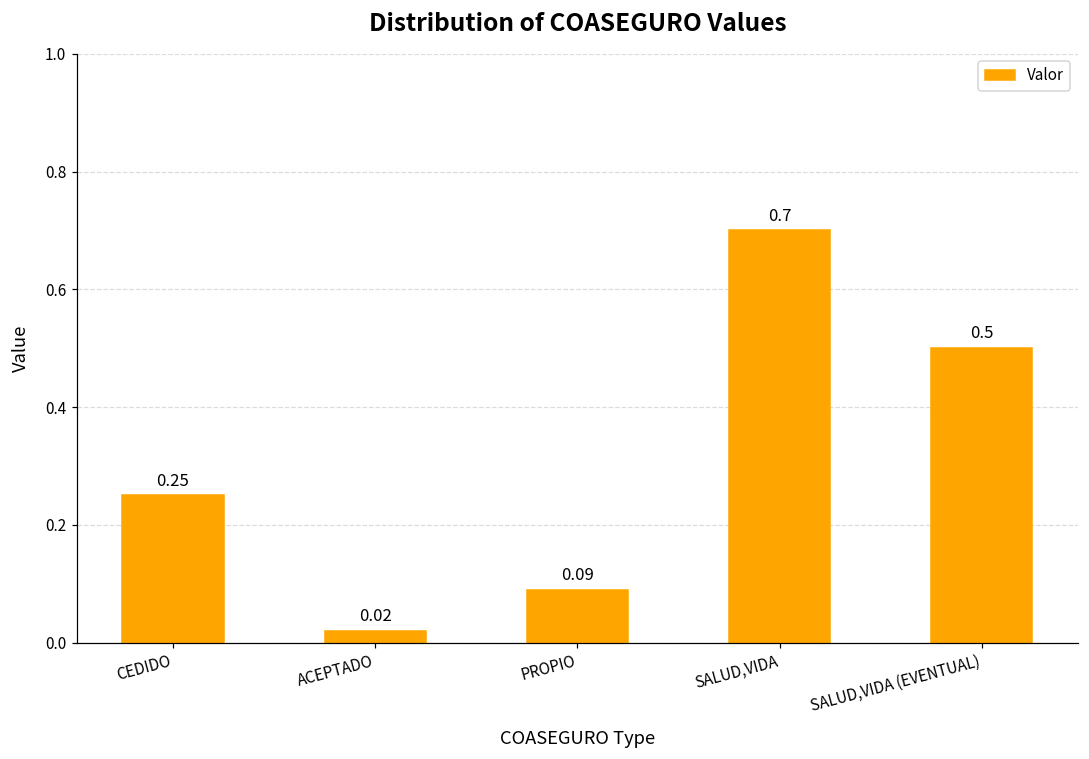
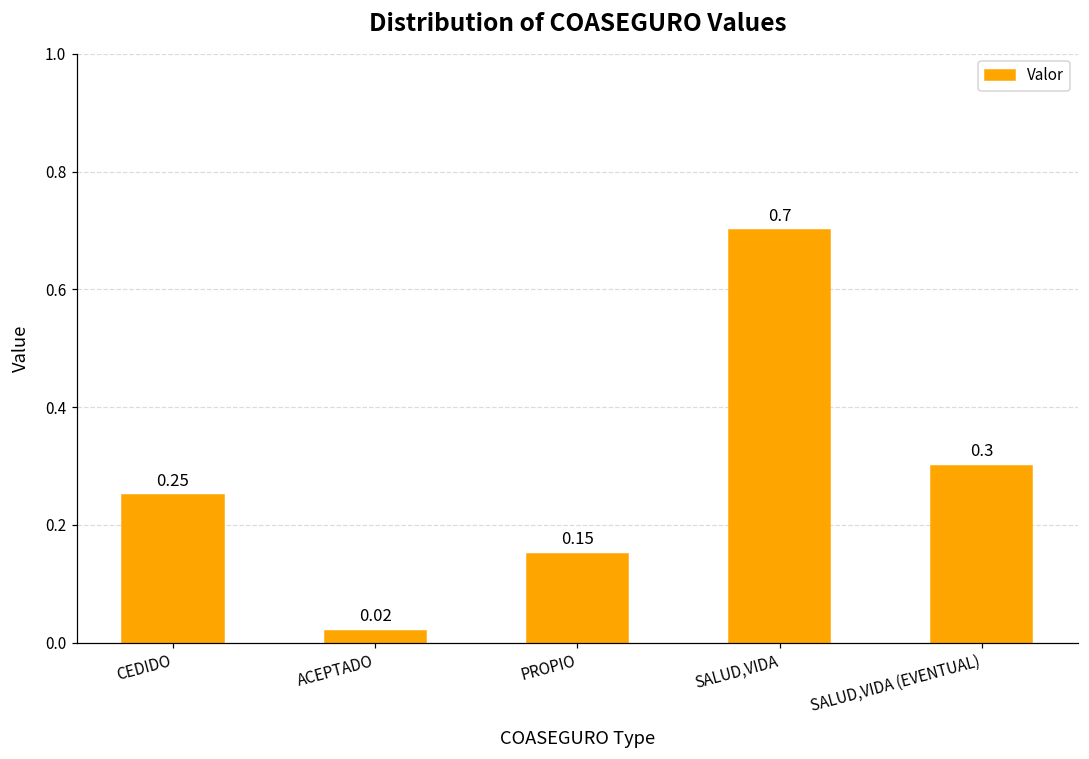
  {
    "CEDIDO": 0.25,
    "ACEPTADO": 0.02,
-   "PROPIO": 0.09,
+   "PROPIO": 0.15,
    "SALUD,VIDA": 0.7,
-   "SALUD,VIDA (EVENTUAL)": 0.5
+   "SALUD,VIDA (EVENTUAL)": 0.3
  }
